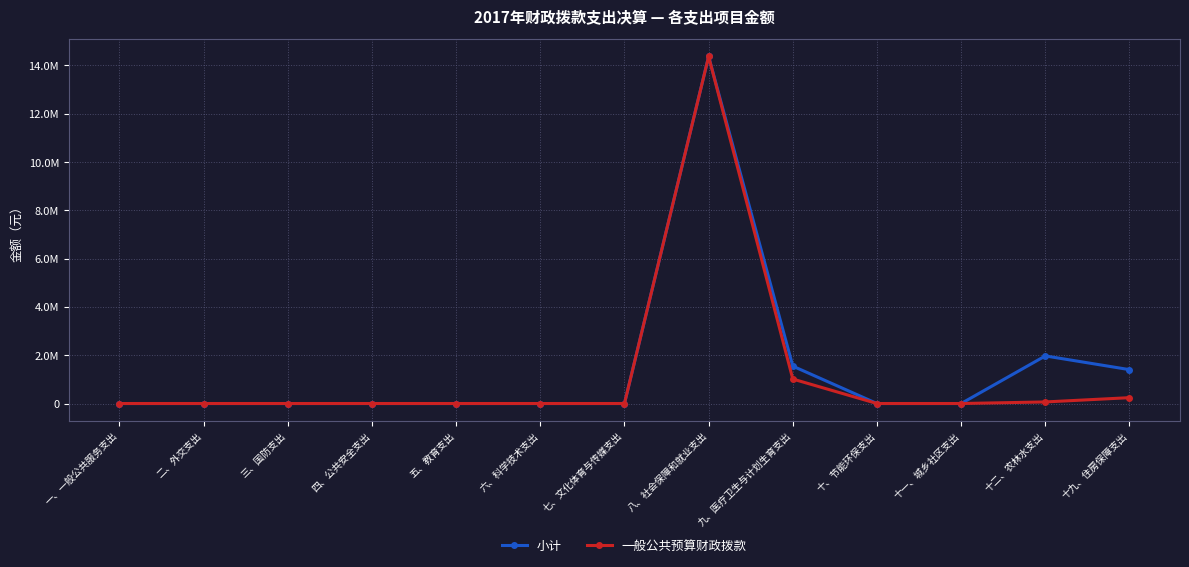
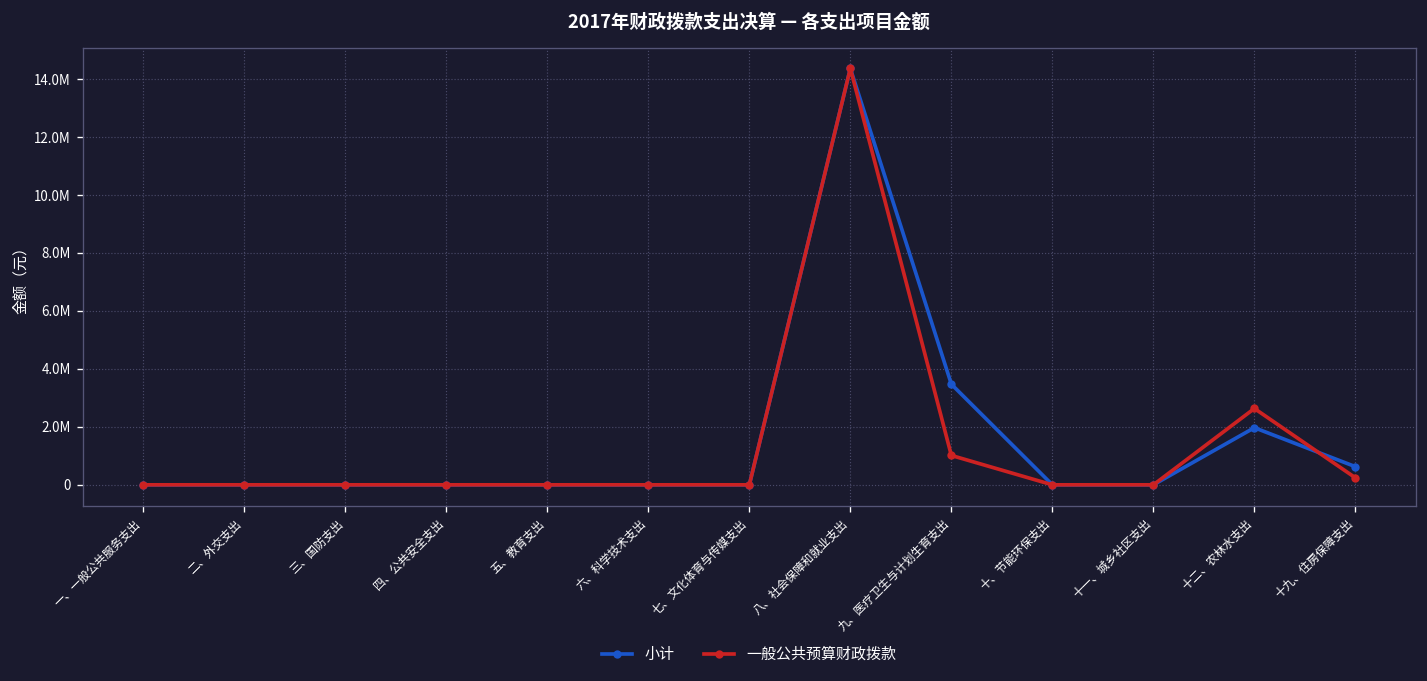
  {
    "小计": {
-     "九、医疗卫生与计划生育支出": 1500000,
+     "九、医疗卫生与计划生育支出": 3500000,
      "十二、农林水支出": 2000000,
-     "十九、住房保障支出": 1400000
+     "十九、住房保障支出": 600000
    },
    "一般公共预算财政拨款": {
      "九、医疗卫生与计划生育支出": 1000000,
-     "十二、农林水支出": 100000,
+     "十二、农林水支出": 2600000,
      "十九、住房保障支出": 200000
    }
  }
